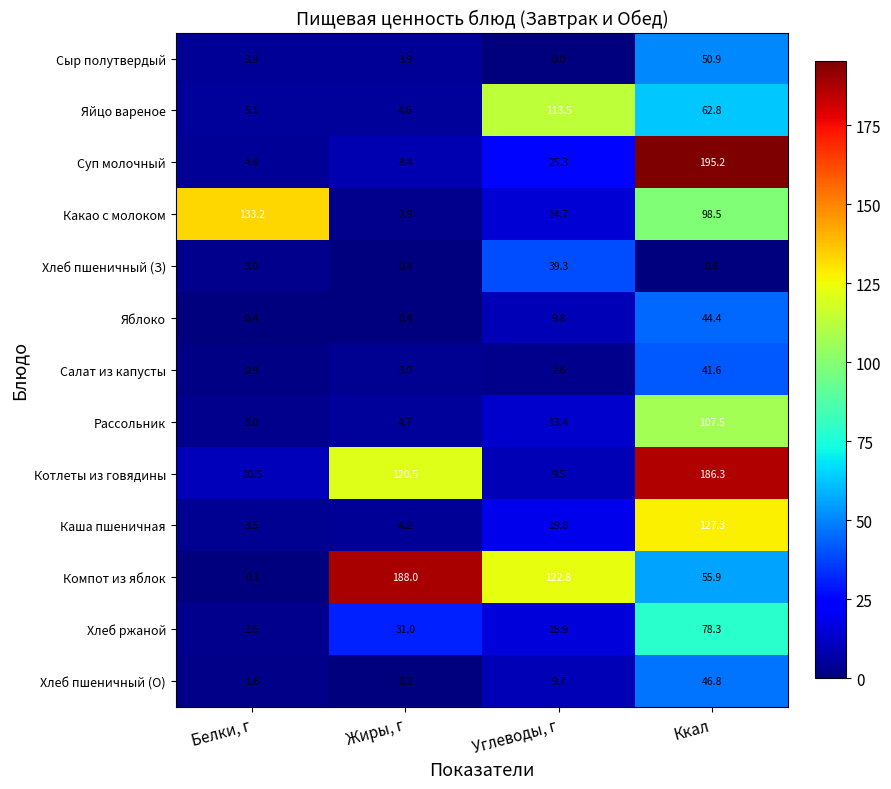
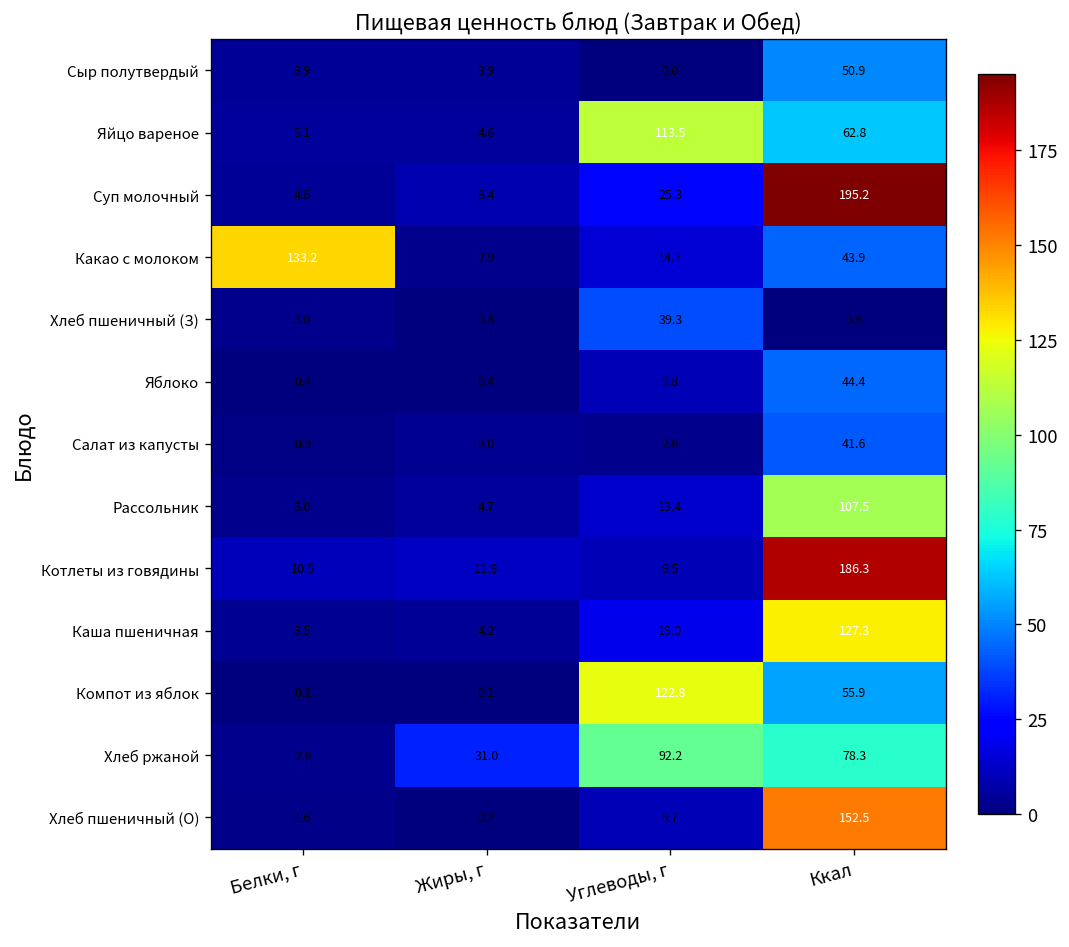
  {
    "Сыр полутвердый": {
      "Белки, г": 3.9,
      "Жиры, г": 3.9,
      "Углеводы, г": 0.0,
      "Ккал": 50.9
    },
    "Яйцо вареное": {
      "Белки, г": 5.1,
      "Жиры, г": 4.6,
      "Углеводы, г": 113.5,
      "Ккал": 62.8
    },
    "Суп молочный": {
      "Белки, г": 4.6,
      "Жиры, г": 8.4,
      "Углеводы, г": 25.3,
      "Ккал": 195.2
    },
    "Какао с молоком": {
      "Белки, г": 133.2,
      "Жиры, г": 2.9,
      "Углеводы, г": 14.7,
-     "Ккал": 98.5
+     "Ккал": 43.9
    },
    "Хлеб пшеничный (З)": {
      "Белки, г": 3.0,
      "Жиры, г": 0.4,
      "Углеводы, г": 39.3,
      "Ккал": 0.6
    },
    "Яблоко": {
      "Белки, г": 0.4,
      "Жиры, г": 0.4,
      "Углеводы, г": 9.8,
      "Ккал": 44.4
    },
    "Салат из капусты": {
      "Белки, г": 0.9,
      "Жиры, г": 3.0,
      "Углеводы, г": 2.6,
      "Ккал": 41.6
    },
    "Рассольник": {
      "Белки, г": 3.0,
      "Жиры, г": 4.7,
      "Углеводы, г": 13.4,
      "Ккал": 107.5
    },
    "Котлеты из говядины": {
      "Белки, г": 10.5,
-     "Жиры, г": 120.5,
+     "Жиры, г": 11.8,
      "Углеводы, г": 9.5,
      "Ккал": 186.3
    },
    "Каша пшеничная": {
      "Белки, г": 3.5,
      "Жиры, г": 4.2,
      "Углеводы, г": 19.0,
      "Ккал": 127.3
    },
    "Компот из яблок": {
      "Белки, г": 0.1,
-     "Жиры, г": 188.0,
+     "Жиры, г": 0.1,
      "Углеводы, г": 122.8,
      "Ккал": 55.9
    },
    "Хлеб ржаной": {
      "Белки, г": 2.6,
      "Жиры, г": 31.0,
-     "Углеводы, г": 15.9,
+     "Углеводы, г": 92.2,
      "Ккал": 78.3
    },
    "Хлеб пшеничный (О)": {
      "Белки, г": 1.6,
      "Жиры, г": 0.2,
      "Углеводы, г": 9.7,
-     "Ккал": 46.8
+     "Ккал": 152.5
    }
  }
